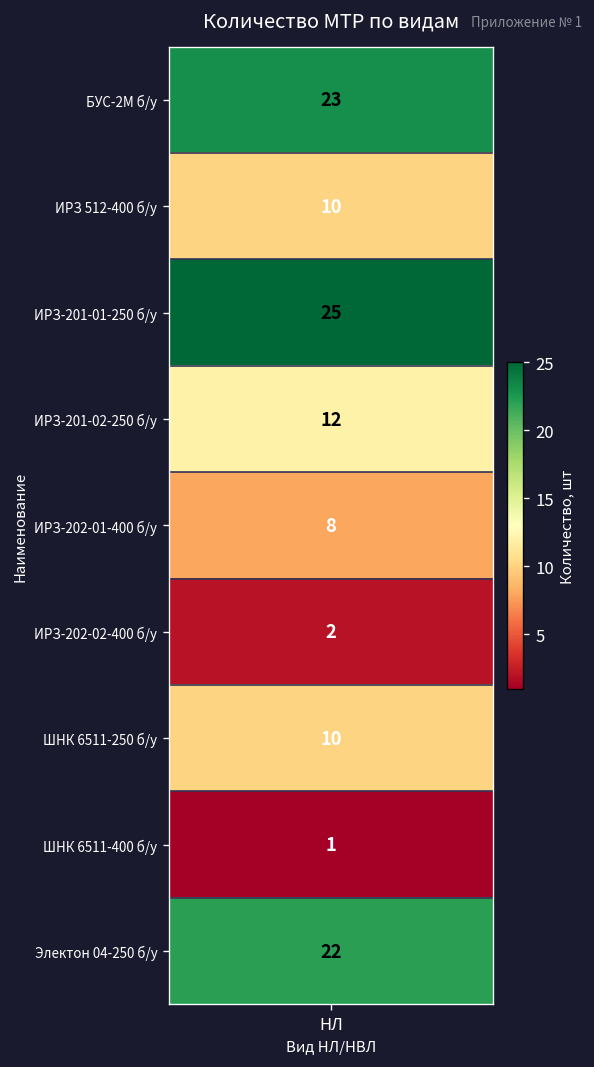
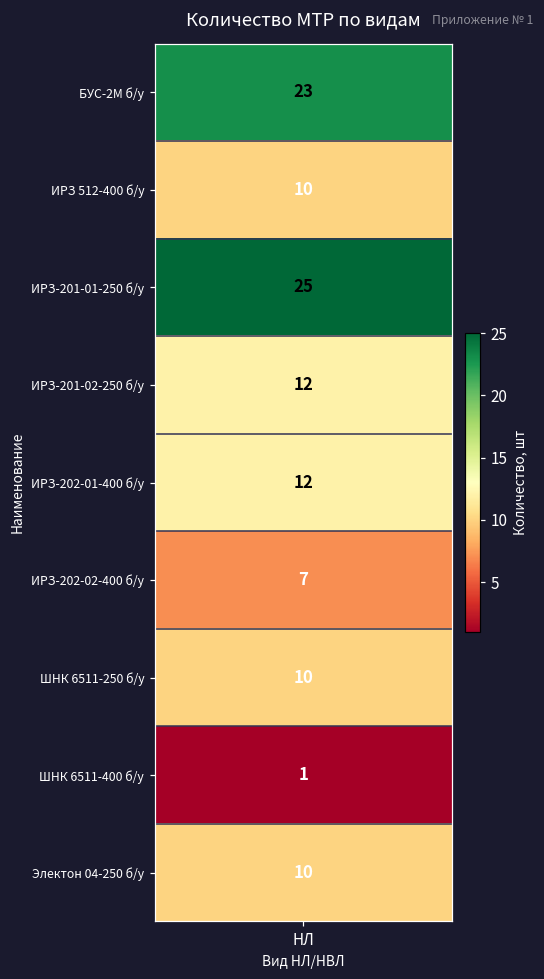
  {
    "БУС-2М б/у": {
      "НЛ": 23
    },
    "ИРЗ 512-400 б/у": {
      "НЛ": 10
    },
    "ИРЗ-201-01-250 б/у": {
      "НЛ": 25
    },
    "ИРЗ-201-02-250 б/у": {
      "НЛ": 12
    },
    "ИРЗ-202-01-400 б/у": {
-     "НЛ": 8
+     "НЛ": 12
    },
    "ИРЗ-202-02-400 б/у": {
-     "НЛ": 2
+     "НЛ": 7
    },
    "ШНК 6511-250 б/у": {
      "НЛ": 10
    },
    "ШНК 6511-400 б/у": {
      "НЛ": 1
    },
    "Электон 04-250 б/у": {
-     "НЛ": 22
+     "НЛ": 10
    }
  }
